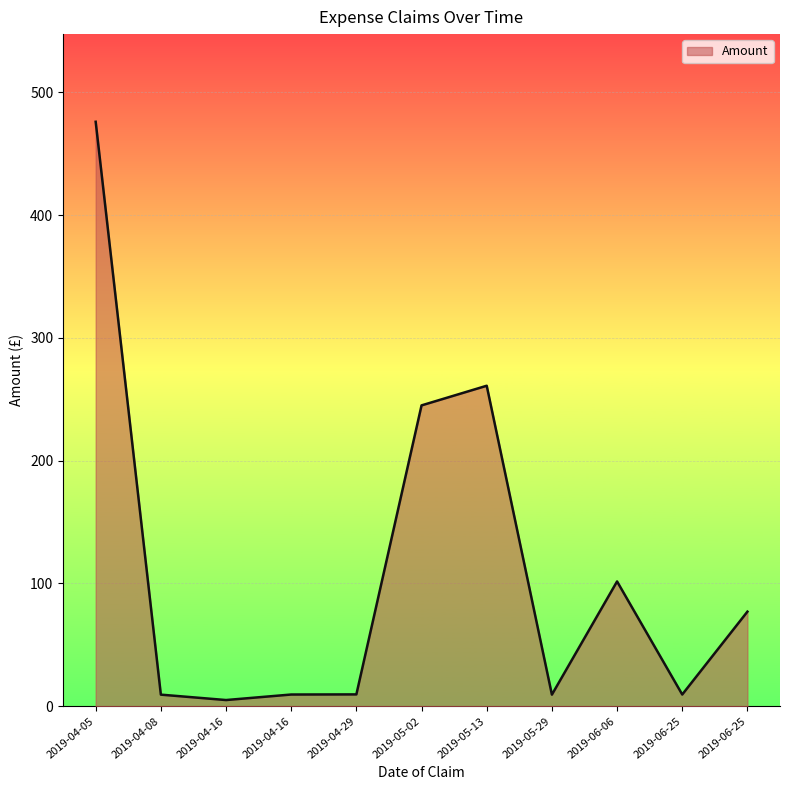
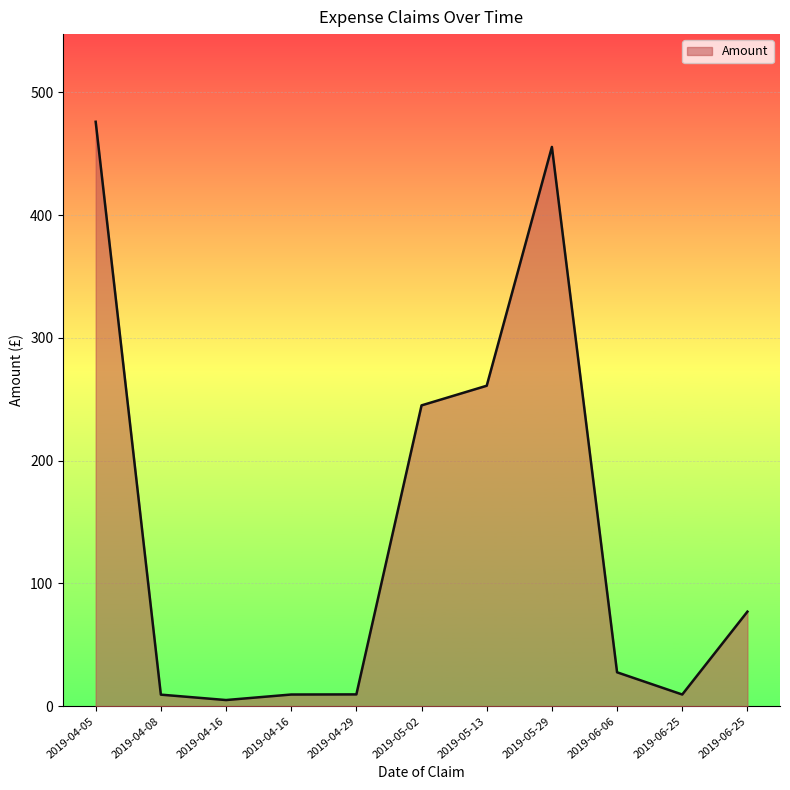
  {
    "2019-04-05": 476,
    "2019-04-08": 9,
    "2019-04-29": 10,
    "2019-05-02": 245,
    "2019-05-13": 261,
-   "2019-05-29": 9,
-   "2019-06-06": 102
+   "2019-05-29": 456,
+   "2019-06-06": 28
  }
